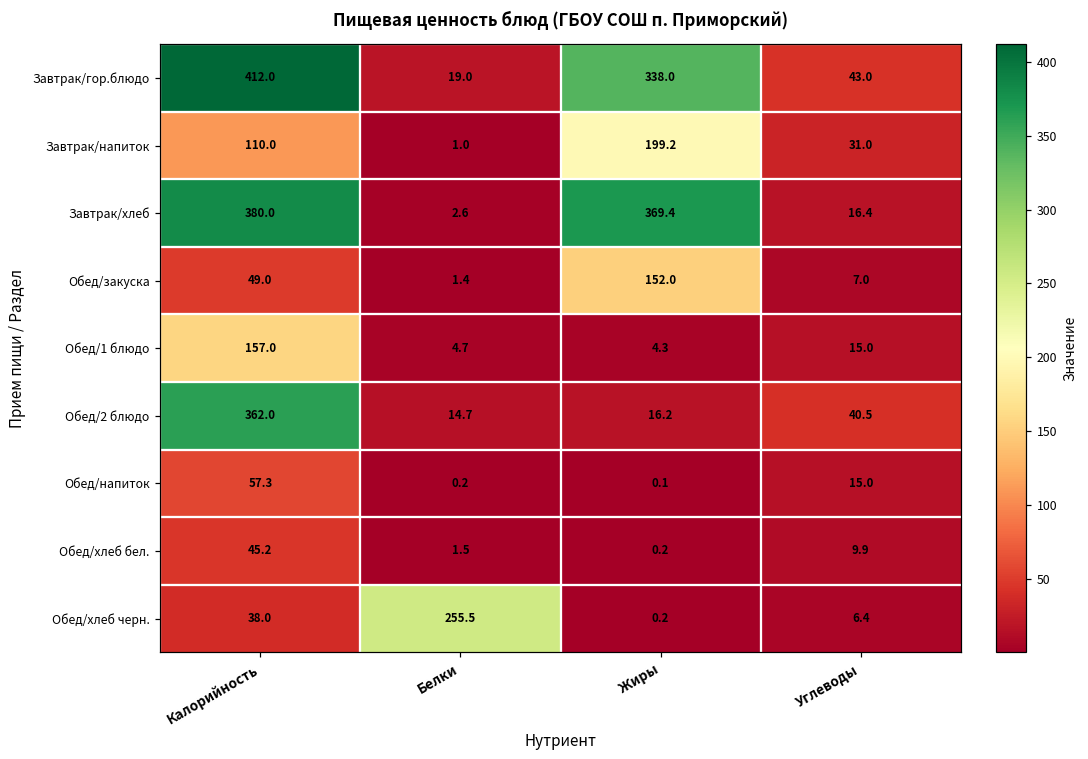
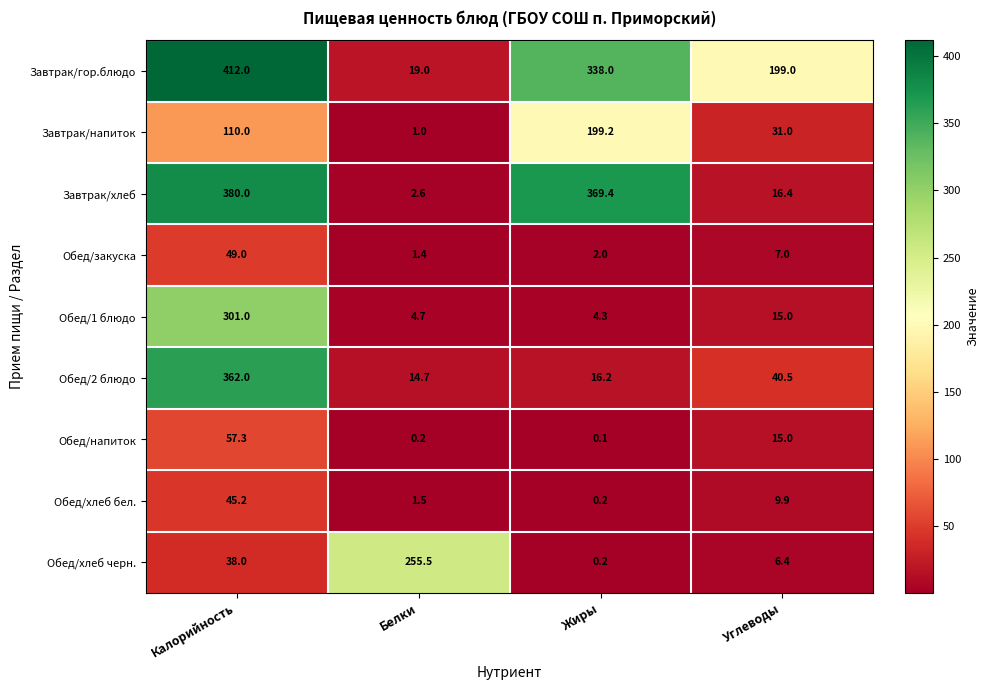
  {
    "Завтрак/гор.блюдо": {
      "Калорийность": 412.0,
      "Белки": 19.0,
      "Жиры": 338.0,
-     "Углеводы": 43.0
+     "Углеводы": 199.0
    },
    "Завтрак/напиток": {
      "Калорийность": 110.0,
      "Белки": 1.0,
      "Жиры": 199.2,
      "Углеводы": 31.0
    },
    "Завтрак/хлеб": {
      "Калорийность": 380.0,
      "Белки": 2.6,
      "Жиры": 369.4,
      "Углеводы": 16.4
    },
    "Обед/закуска": {
      "Калорийность": 49.0,
      "Белки": 1.4,
-     "Жиры": 152.0,
+     "Жиры": 2.0,
      "Углеводы": 7.0
    },
    "Обед/1 блюдо": {
-     "Калорийность": 157.0,
+     "Калорийность": 301.0,
      "Белки": 4.7,
      "Жиры": 4.3,
      "Углеводы": 15.0
    },
    "Обед/2 блюдо": {
      "Калорийность": 362.0,
      "Белки": 14.7,
      "Жиры": 16.2,
      "Углеводы": 40.5
    },
    "Обед/напиток": {
      "Калорийность": 57.3,
      "Белки": 0.2,
      "Жиры": 0.1,
      "Углеводы": 15.0
    },
    "Обед/хлеб бел.": {
      "Калорийность": 45.2,
      "Белки": 1.5,
      "Жиры": 0.2,
      "Углеводы": 9.9
    },
    "Обед/хлеб черн.": {
      "Калорийность": 38.0,
      "Белки": 255.5,
      "Жиры": 0.2,
      "Углеводы": 6.4
    }
  }
